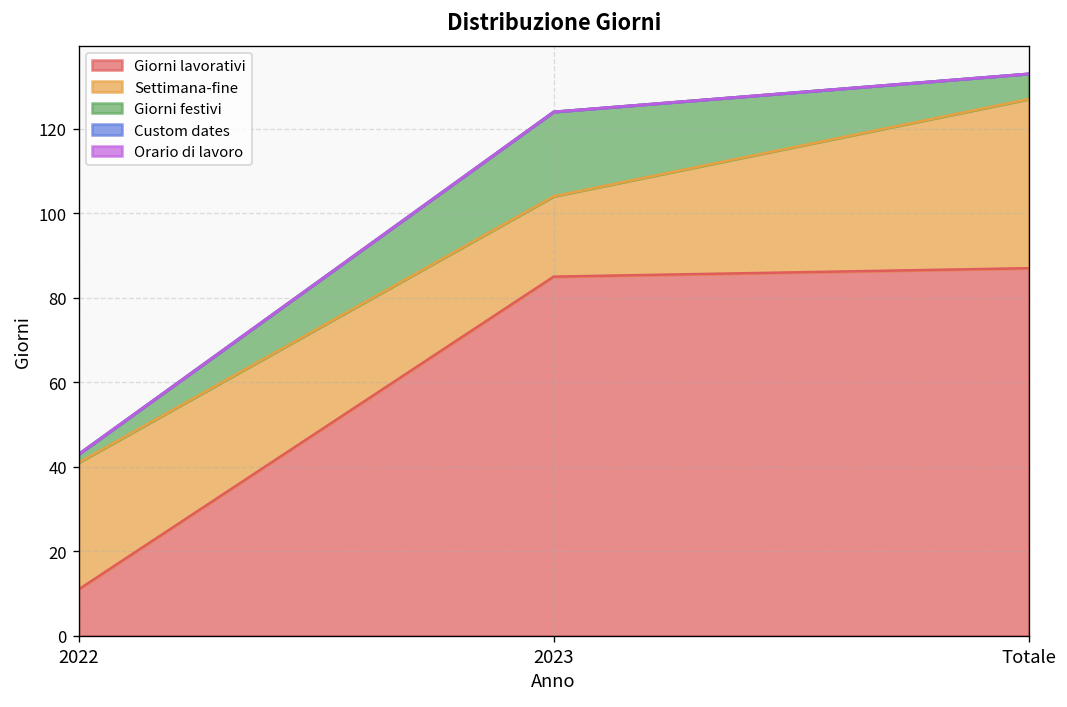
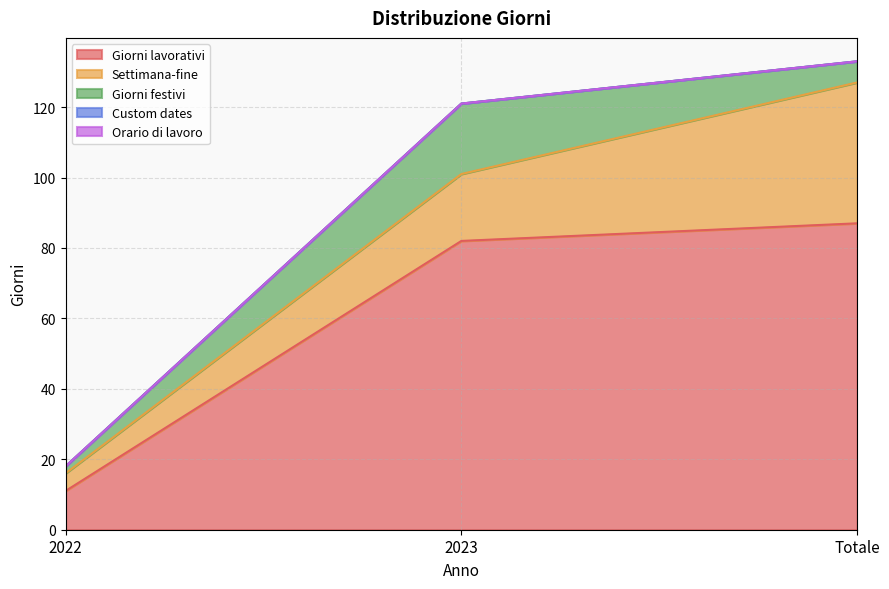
  {
    "Giorni lavorativi": {
      "2022": 11,
-     "2023": 85,
+     "2023": 82,
      "Totale": 87
    },
    "Settimana-fine": {
-     "2022": 30,
+     "2022": 5,
      "2023": 19,
      "Totale": 40
    }
  }
